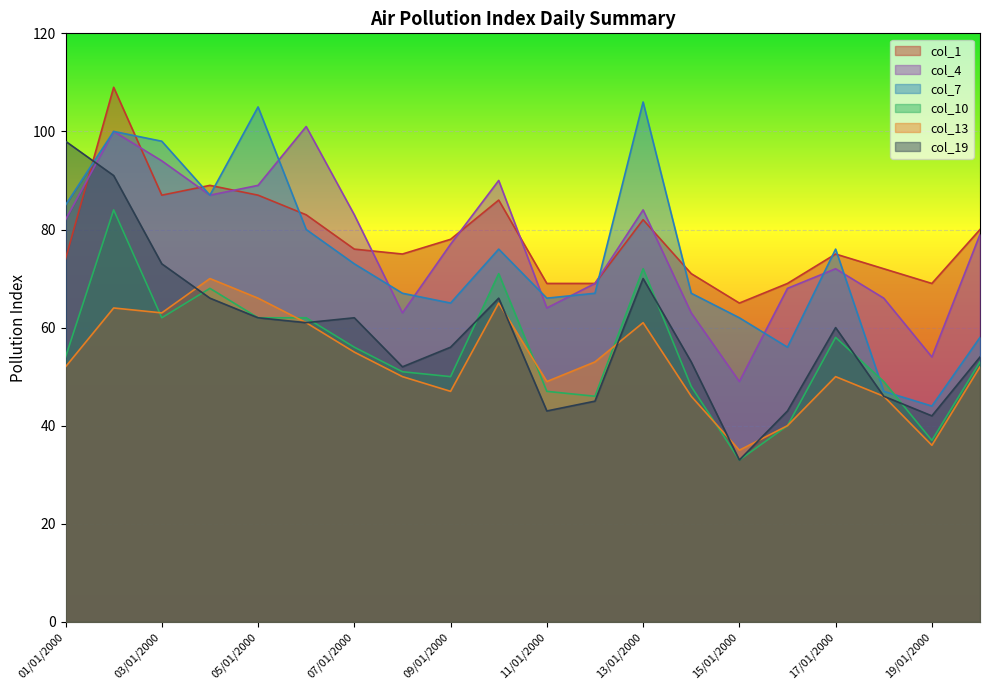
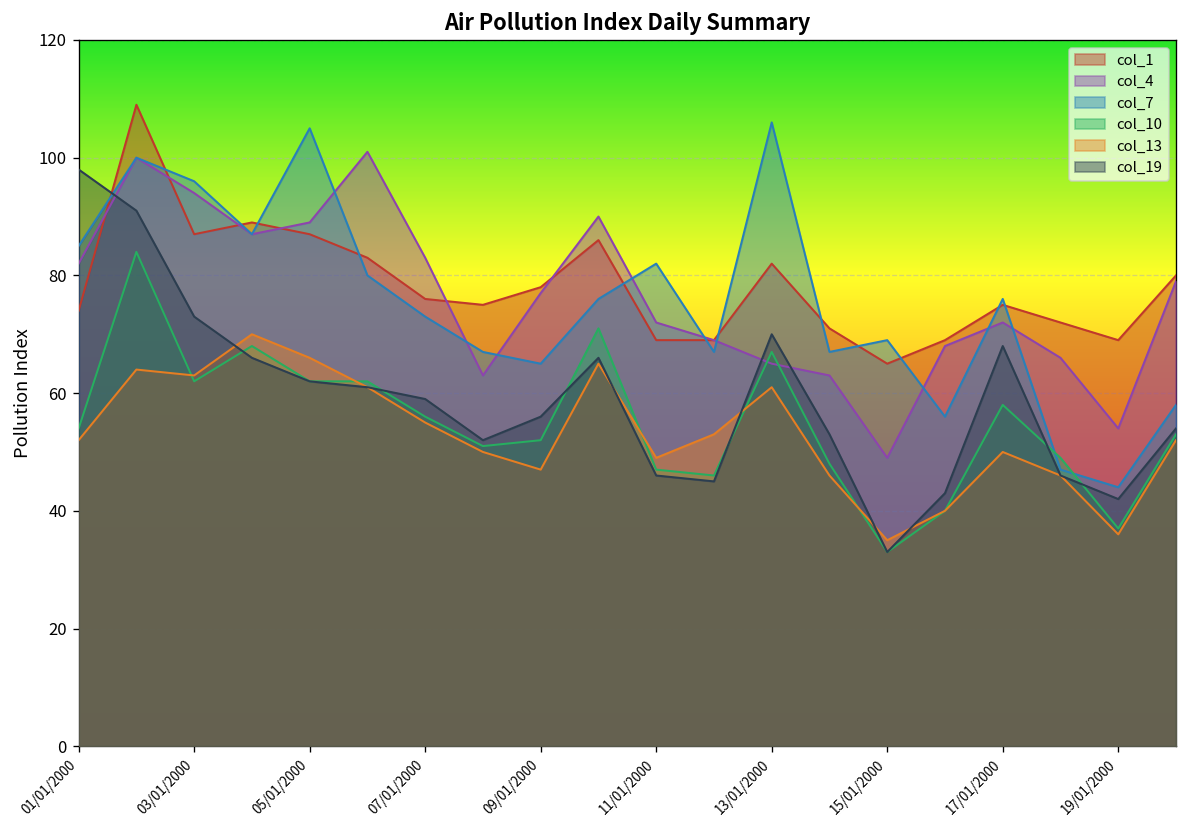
  {
    "col_4": {
      "01/01/2000": 82,
      "03/01/2000": 94,
      "05/01/2000": 89,
      "07/01/2000": 83,
      "09/01/2000": 77,
-     "11/01/2000": 64,
-     "13/01/2000": 84,
+     "11/01/2000": 72,
+     "13/01/2000": 65,
      "15/01/2000": 49,
      "17/01/2000": 72,
      "19/01/2000": 54
    },
    "col_7": {
      "01/01/2000": 85,
-     "03/01/2000": 98,
+     "03/01/2000": 96,
      "05/01/2000": 105,
      "07/01/2000": 73,
      "09/01/2000": 65,
-     "11/01/2000": 66,
+     "11/01/2000": 82,
      "13/01/2000": 106,
-     "15/01/2000": 62,
+     "15/01/2000": 69,
      "17/01/2000": 76,
      "19/01/2000": 44
    },
    "col_10": {
      "01/01/2000": 54,
      "03/01/2000": 62,
      "07/01/2000": 56,
-     "09/01/2000": 50,
+     "09/01/2000": 52,
      "11/01/2000": 47,
-     "13/01/2000": 72,
+     "13/01/2000": 67,
      "17/01/2000": 58,
      "19/01/2000": 37
    },
    "col_19": {
      "01/01/2000": 98,
      "03/01/2000": 73,
-     "07/01/2000": 62,
+     "07/01/2000": 59,
      "09/01/2000": 56,
-     "11/01/2000": 43,
+     "11/01/2000": 46,
      "13/01/2000": 70,
-     "17/01/2000": 60,
+     "17/01/2000": 68,
      "19/01/2000": 42
    }
  }
